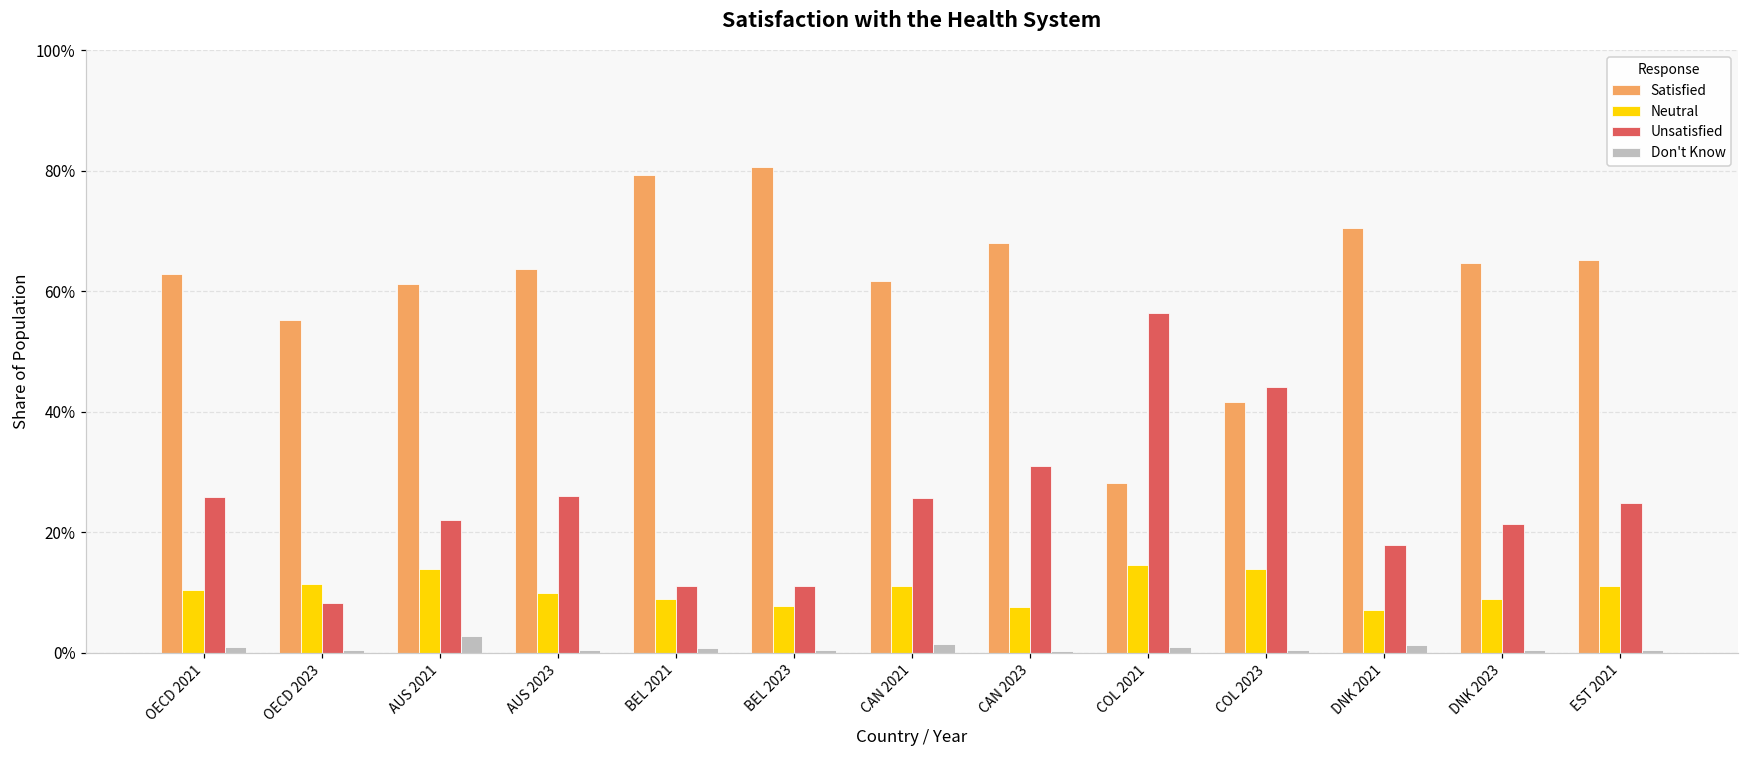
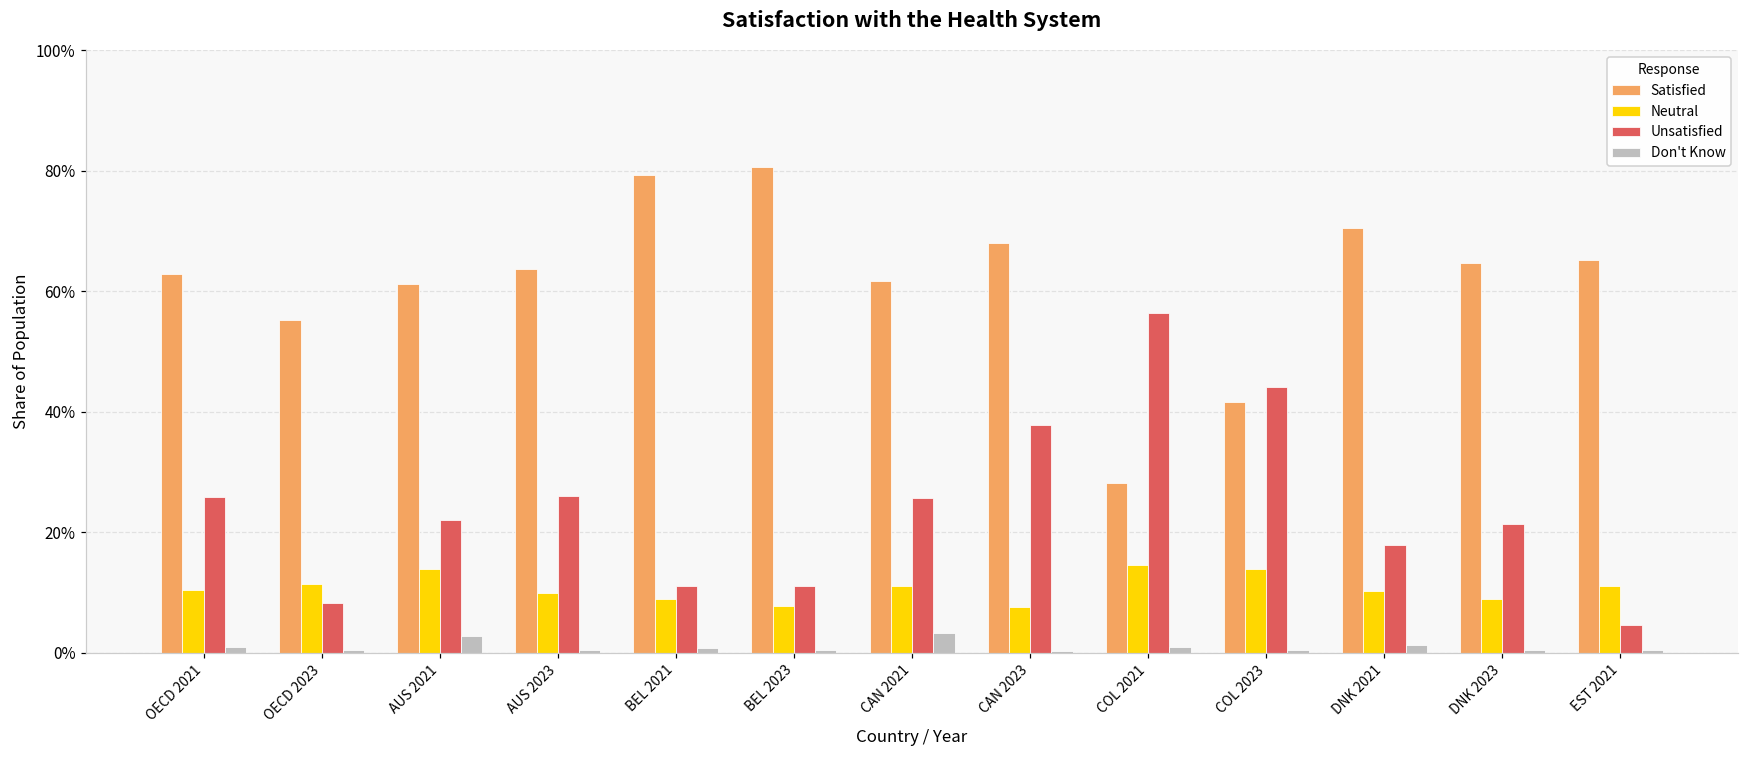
  {
    "Satisfied": {
      "OECD 2021": "63%",
      "OECD 2023": "55%",
      "AUS 2021": "61%",
      "AUS 2023": "64%",
      "BEL 2021": "79%",
      "BEL 2023": "81%",
      "CAN 2021": "62%",
      "CAN 2023": "68%",
      "COL 2021": "28%",
      "COL 2023": "42%",
      "DNK 2021": "70%",
      "DNK 2023": "65%",
      "EST 2021": "65%"
    },
    "Neutral": {
      "OECD 2021": "10%",
      "OECD 2023": "11%",
      "AUS 2021": "14%",
      "AUS 2023": "10%",
      "BEL 2021": "9%",
      "BEL 2023": "8%",
      "CAN 2021": "11%",
      "CAN 2023": "8%",
      "COL 2021": "14%",
      "COL 2023": "14%",
-     "DNK 2021": "7%",
+     "DNK 2021": "10%",
      "DNK 2023": "9%",
      "EST 2021": "11%"
    },
    "Unsatisfied": {
      "OECD 2021": "26%",
      "OECD 2023": "8%",
      "AUS 2021": "22%",
      "AUS 2023": "26%",
      "BEL 2021": "11%",
      "BEL 2023": "11%",
      "CAN 2021": "26%",
-     "CAN 2023": "31%",
+     "CAN 2023": "38%",
      "COL 2021": "56%",
      "COL 2023": "44%",
      "DNK 2021": "18%",
      "DNK 2023": "21%",
-     "EST 2021": "25%"
+     "EST 2021": "5%"
    },
    "Don't Know": {
      "OECD 2021": "1%",
      "AUS 2021": "3%",
      "BEL 2021": "1%",
-     "CAN 2021": "1%",
+     "CAN 2021": "3%",
      "COL 2021": "1%",
      "DNK 2021": "1%",
      "DNK 2023": "0%"
    }
  }
